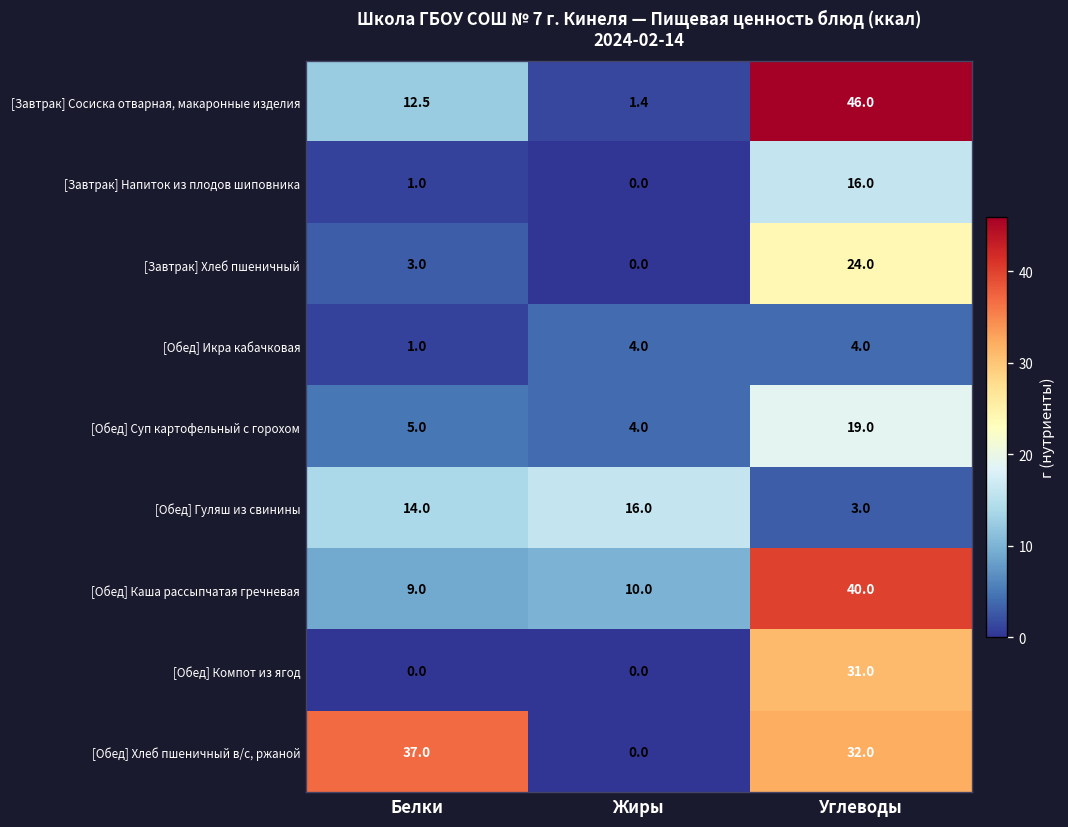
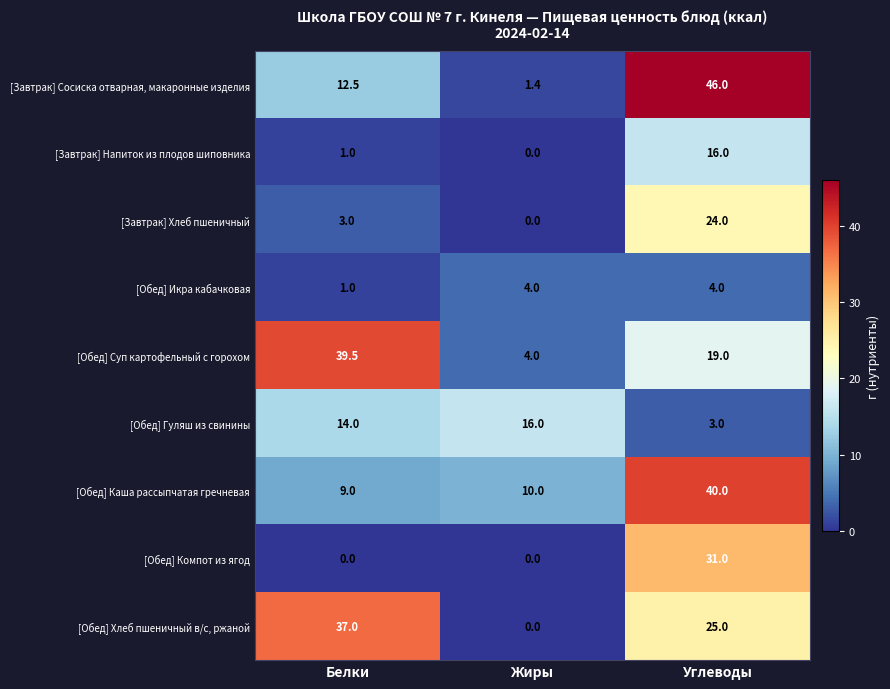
  {
    "[Завтрак] Сосиска отварная, макаронные изделия": {
      "Белки": 12.5,
      "Жиры": 1.4,
      "Углеводы": 46.0
    },
    "[Завтрак] Напиток из плодов шиповника": {
      "Белки": 1.0,
      "Жиры": 0.0,
      "Углеводы": 16.0
    },
    "[Завтрак] Хлеб пшеничный": {
      "Белки": 3.0,
      "Жиры": 0.0,
      "Углеводы": 24.0
    },
    "[Обед] Икра кабачковая": {
      "Белки": 1.0,
      "Жиры": 4.0,
      "Углеводы": 4.0
    },
    "[Обед] Суп картофельный с горохом": {
-     "Белки": 5.0,
+     "Белки": 39.5,
      "Жиры": 4.0,
      "Углеводы": 19.0
    },
    "[Обед] Гуляш из свинины": {
      "Белки": 14.0,
      "Жиры": 16.0,
      "Углеводы": 3.0
    },
    "[Обед] Каша рассыпчатая гречневая": {
      "Белки": 9.0,
      "Жиры": 10.0,
      "Углеводы": 40.0
    },
    "[Обед] Компот из ягод": {
      "Белки": 0.0,
      "Жиры": 0.0,
      "Углеводы": 31.0
    },
    "[Обед] Хлеб пшеничный в/с, ржаной": {
      "Белки": 37.0,
      "Жиры": 0.0,
-     "Углеводы": 32.0
+     "Углеводы": 25.0
    }
  }
